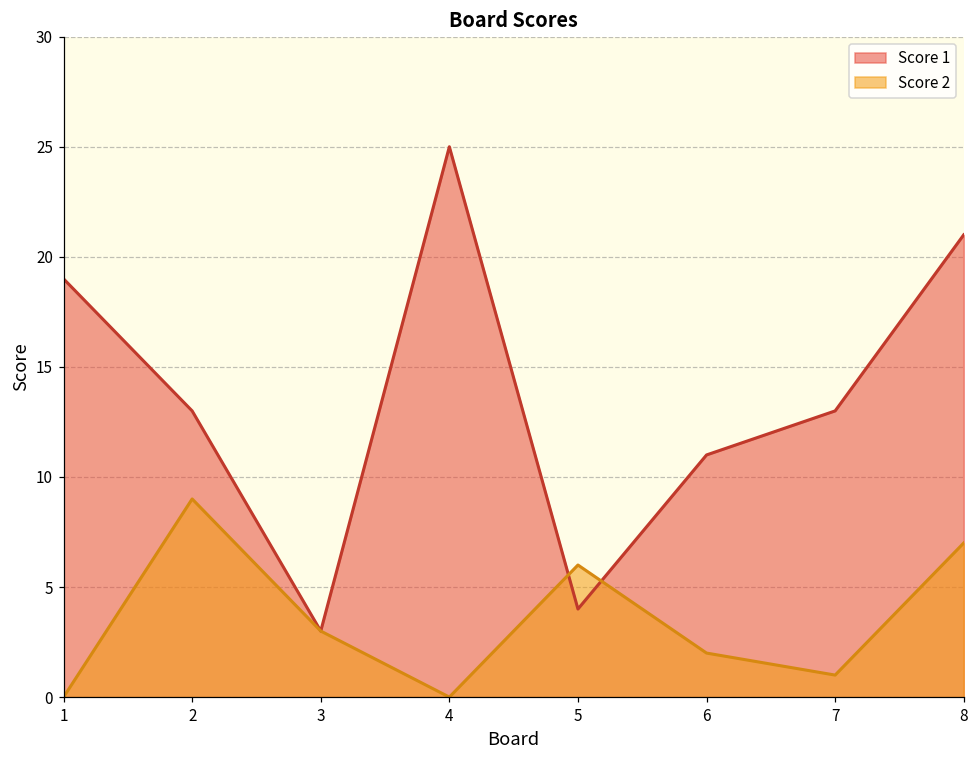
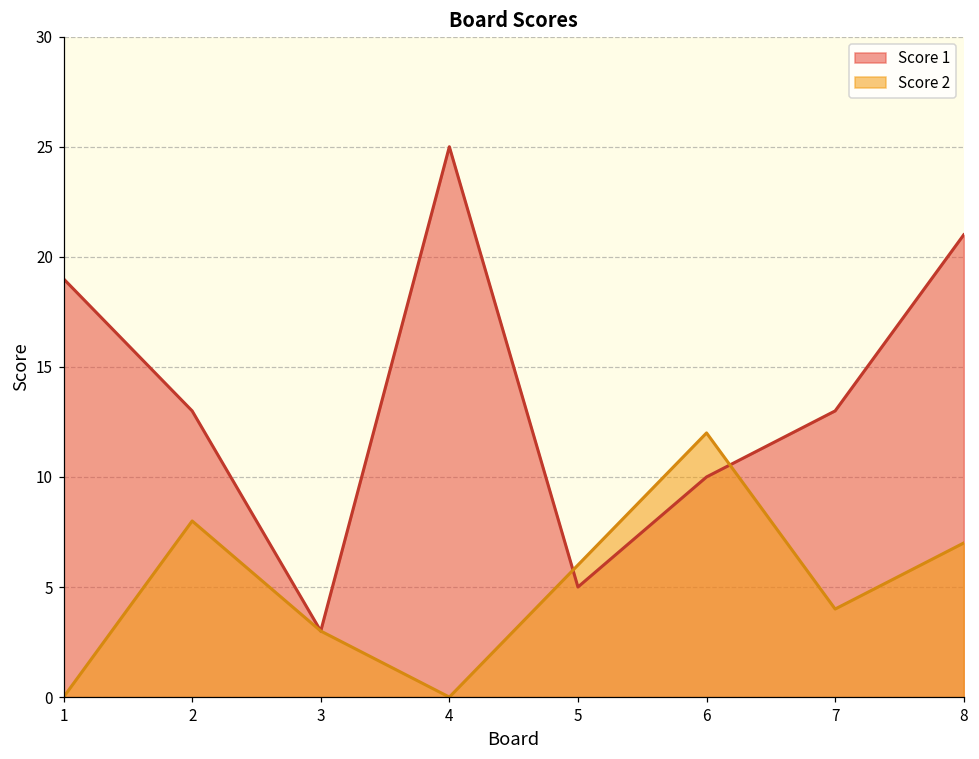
  {
    "Score 1": {
      "1": 19,
      "2": 13,
      "4": 25,
-     "5": 4,
-     "6": 11,
+     "5": 5,
+     "6": 10,
      "7": 13,
      "8": 21
    },
    "Score 2": {
      "1": 0,
-     "2": 9,
+     "2": 8,
      "4": 0,
      "5": 6,
-     "6": 2,
-     "7": 1,
+     "6": 12,
+     "7": 4,
      "8": 7
    }
  }
